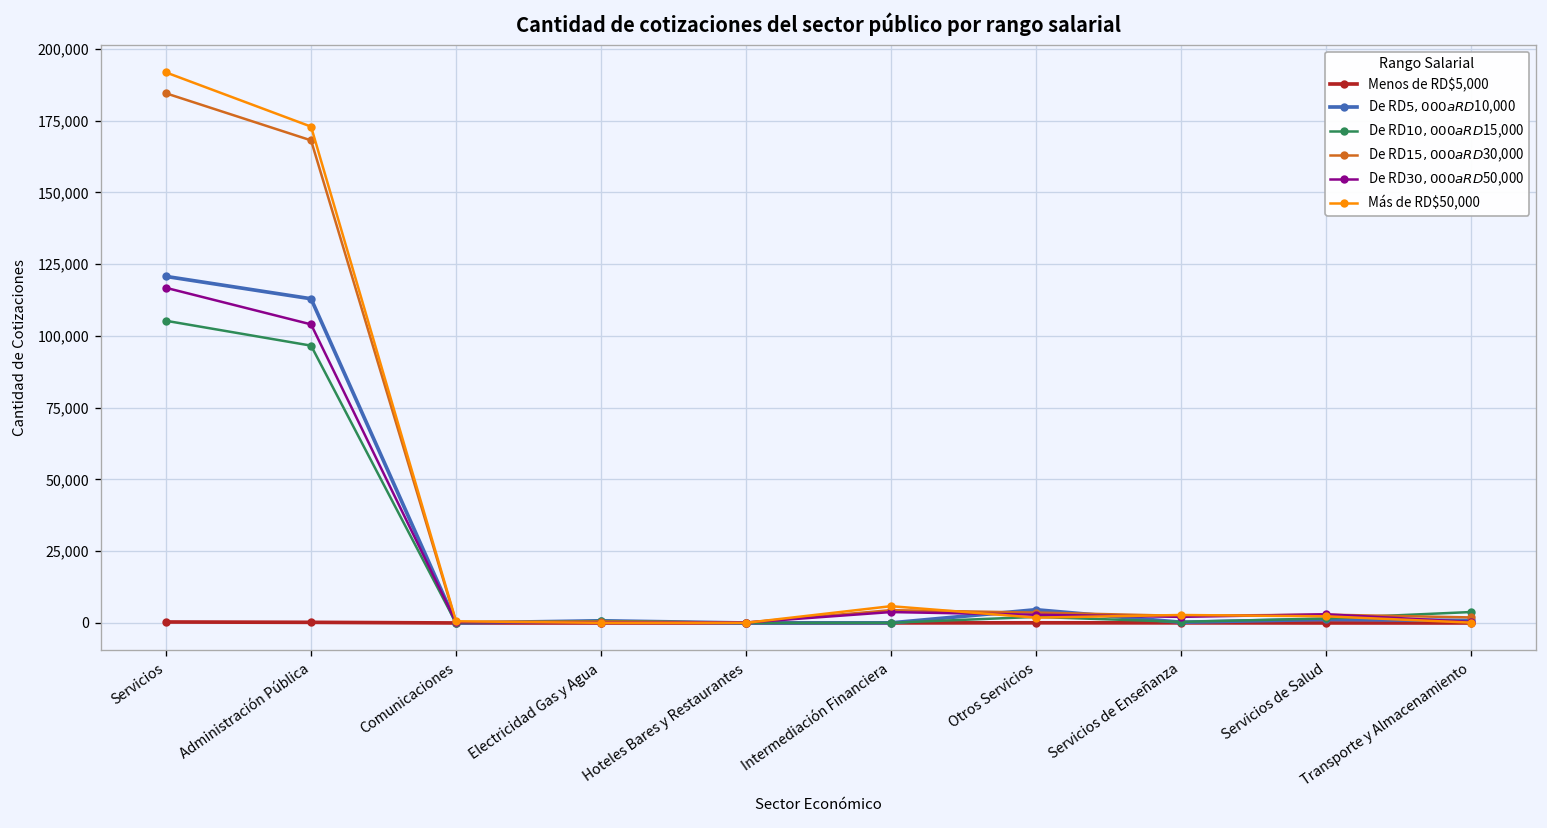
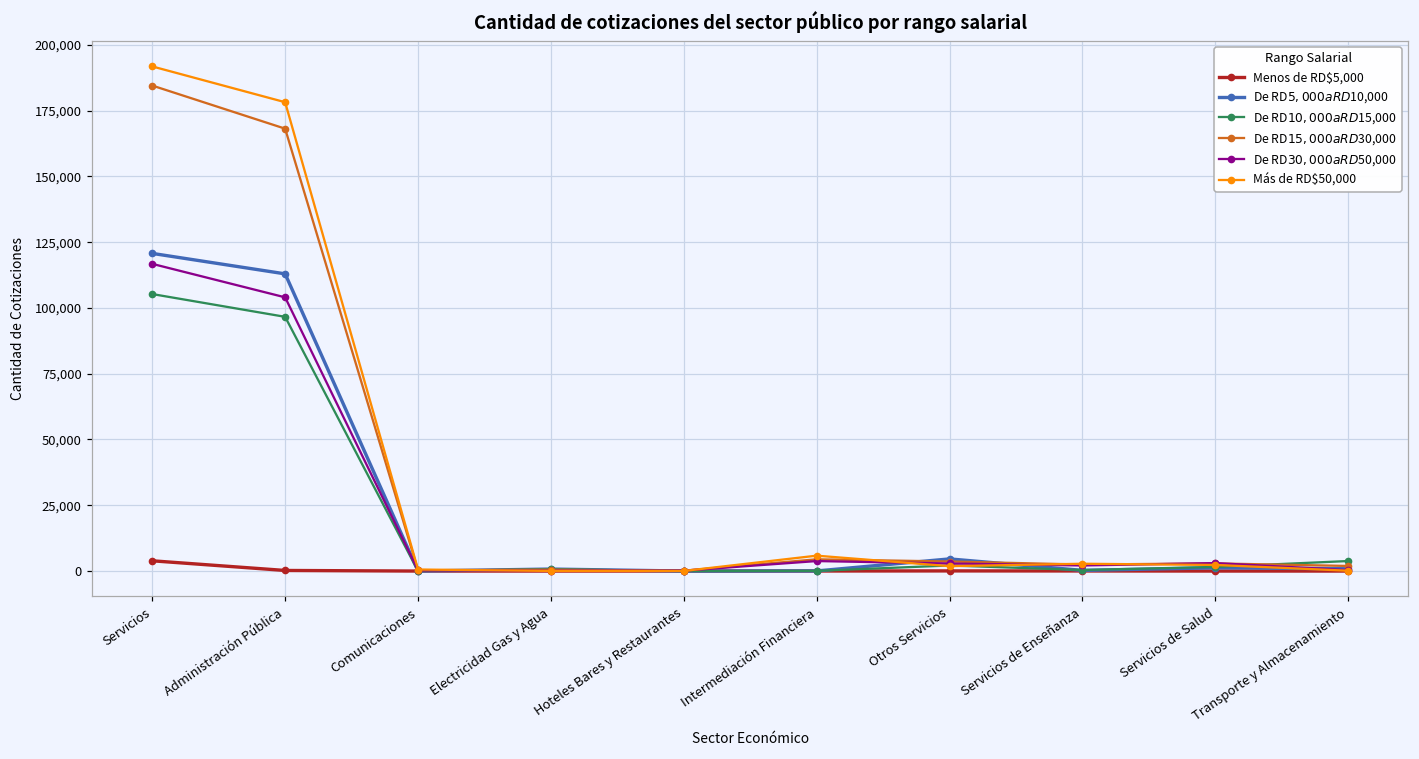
  {
    "Menos de RD$5,000": {
-     "Servicios": "0",
+     "Servicios": "4,000",
      "Administración Pública": "0",
      "Otros Servicios": "0",
      "Servicios de Salud": "0"
    },
    "Más de RD$50,000": {
      "Servicios": "192,000",
-     "Administración Pública": "173,000",
+     "Administración Pública": "178,000",
      "Intermediación Financiera": "6,000"
    }
  }
